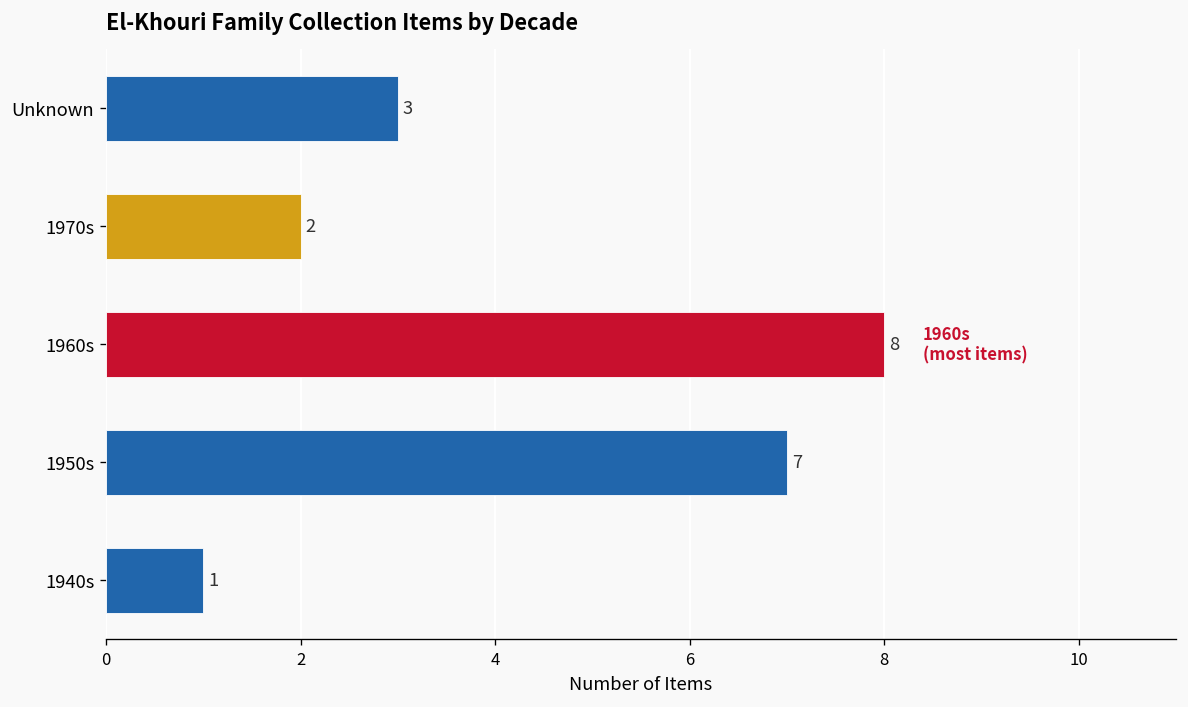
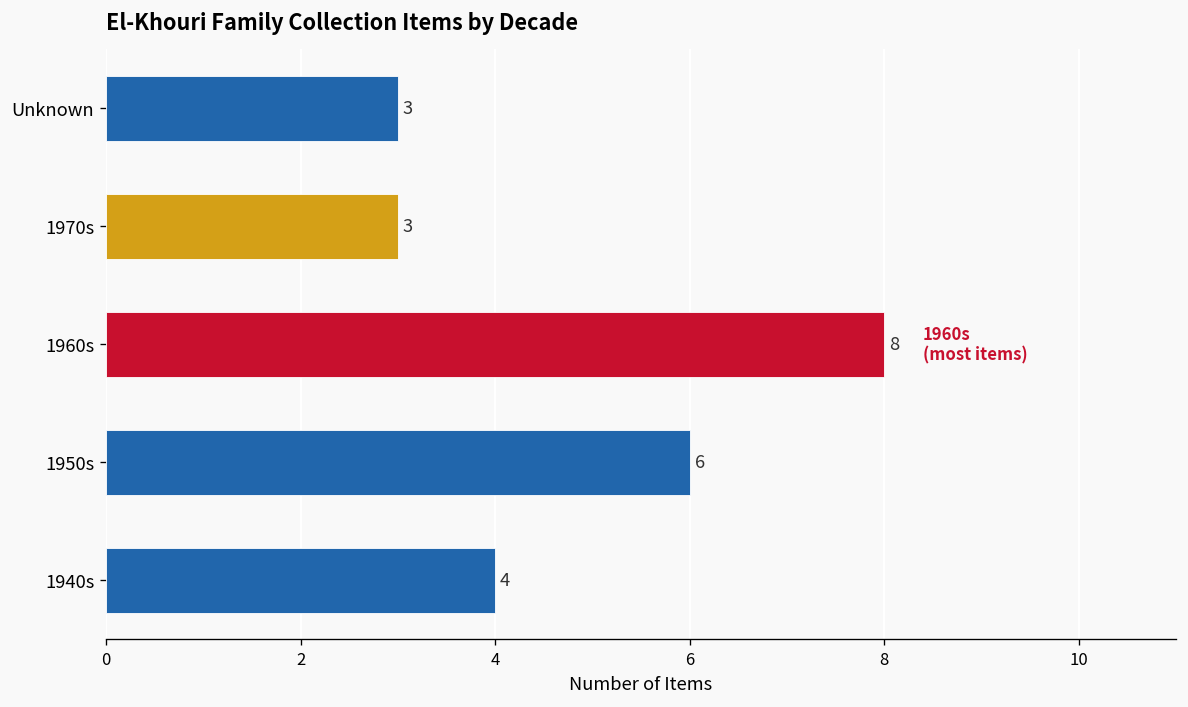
  {
    "Unknown": 3,
-   "1970s": 2,
+   "1970s": 3,
    "1960s": 8,
-   "1950s": 7,
-   "1940s": 1
+   "1950s": 6,
+   "1940s": 4
  }
